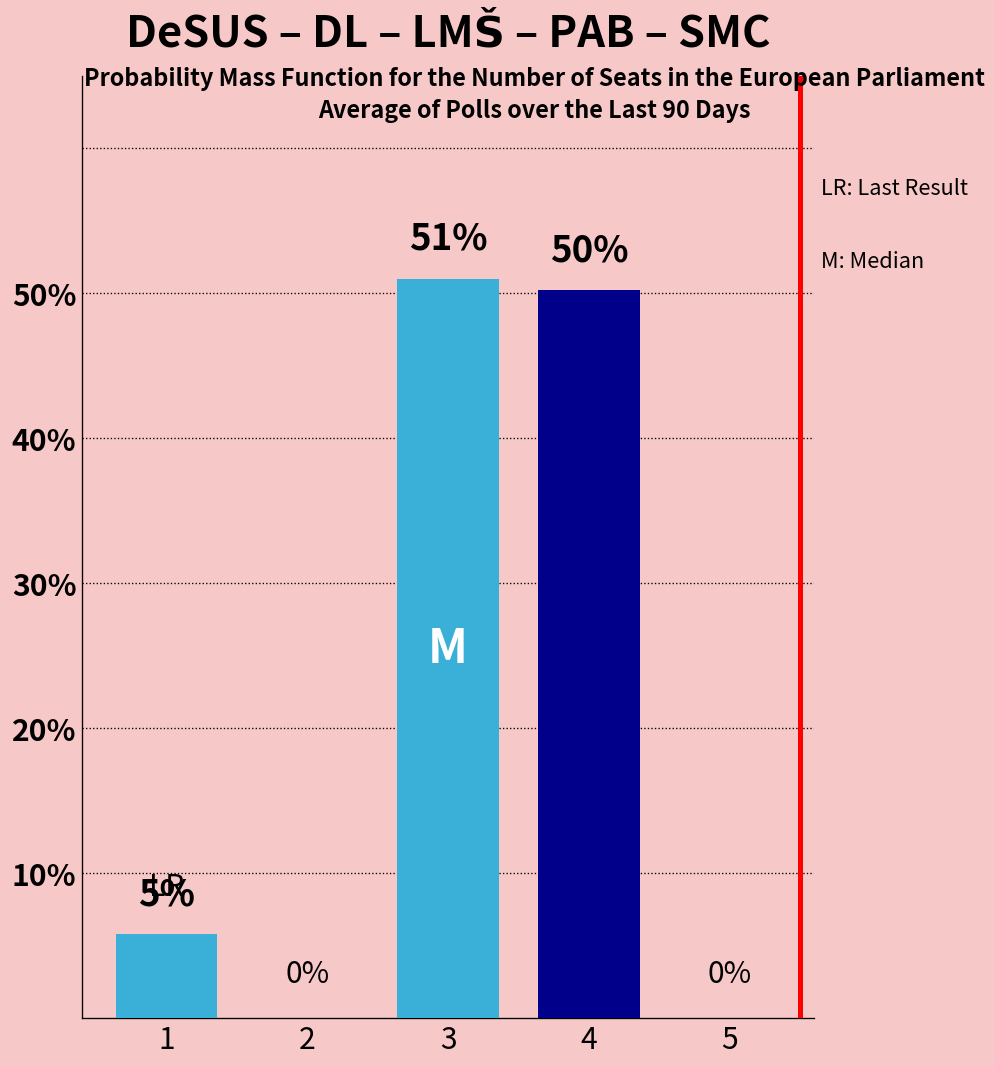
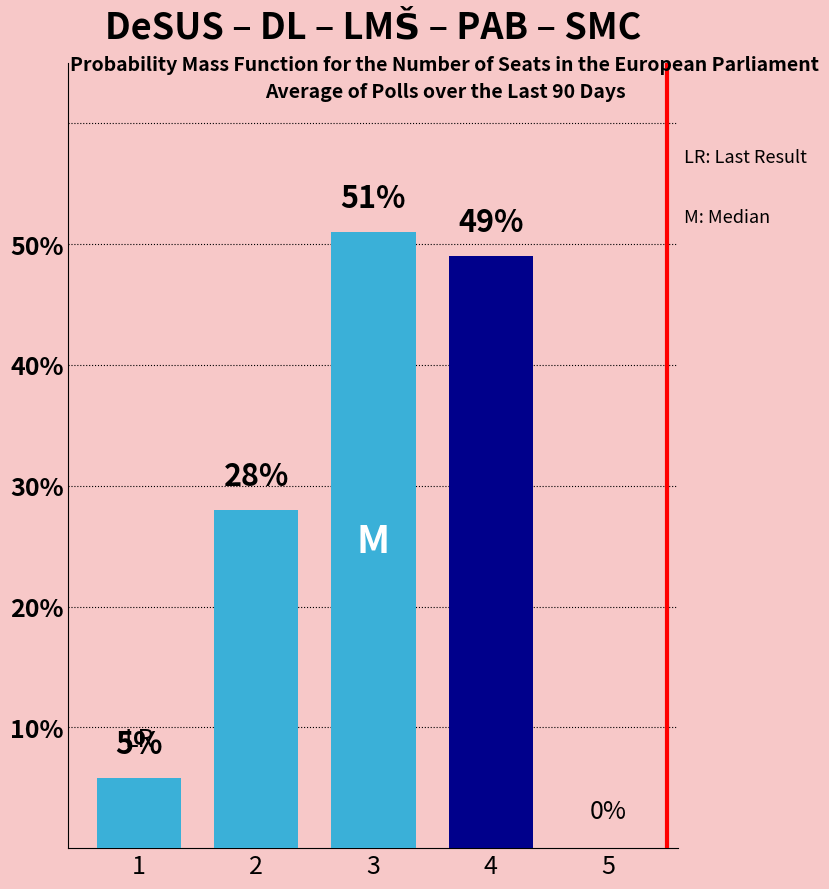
  {
-   "2": "0%",
+   "2": "28%",
    "3": "51%",
-   "4": "50%",
+   "4": "49%",
    "5": "0%"
  }
